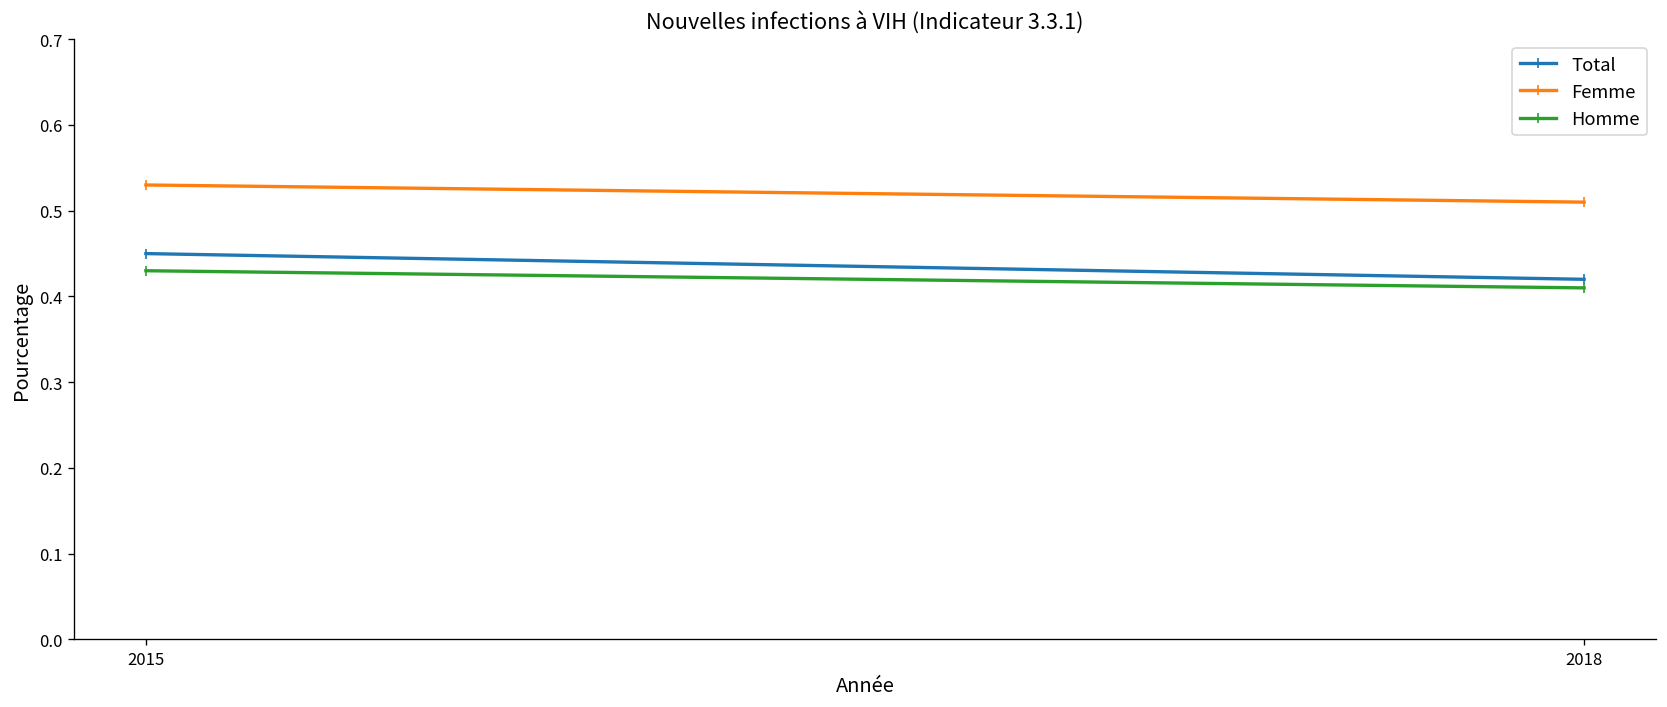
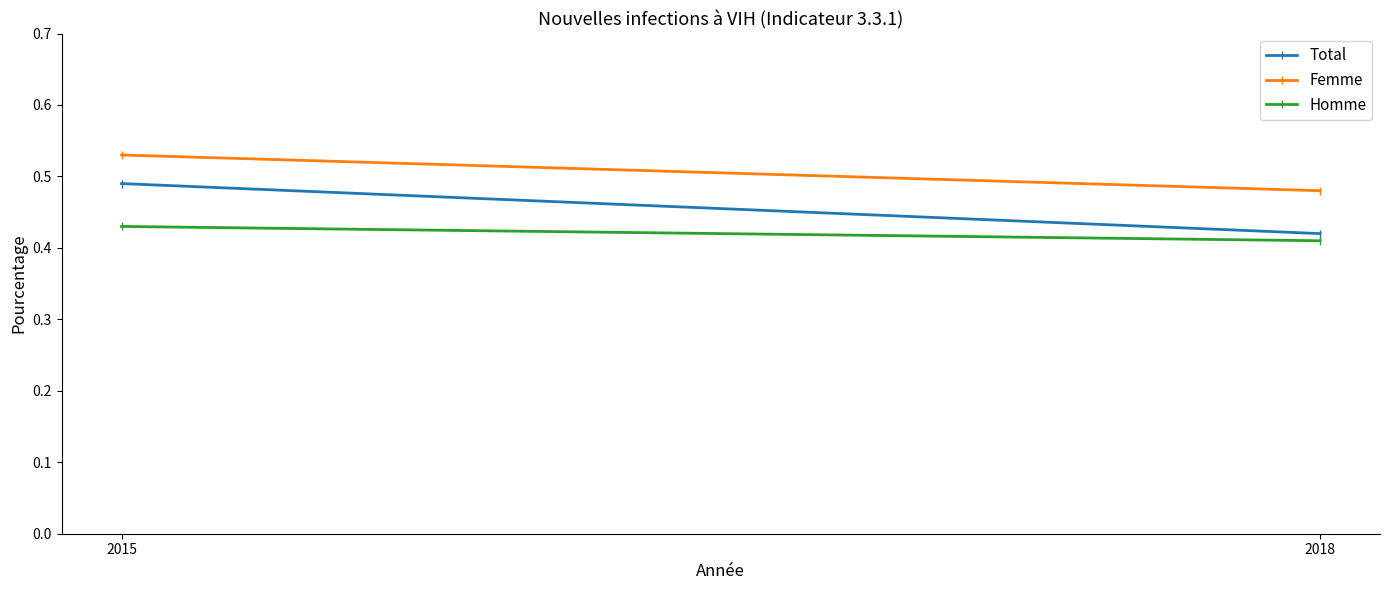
  {
    "Total": {
-     "2015": 0.45,
+     "2015": 0.49,
      "2018": 0.42
    },
    "Femme": {
      "2015": 0.53,
-     "2018": 0.51
+     "2018": 0.48
    },
    "Homme": {
      "2015": 0.43,
      "2018": 0.41
    }
  }
